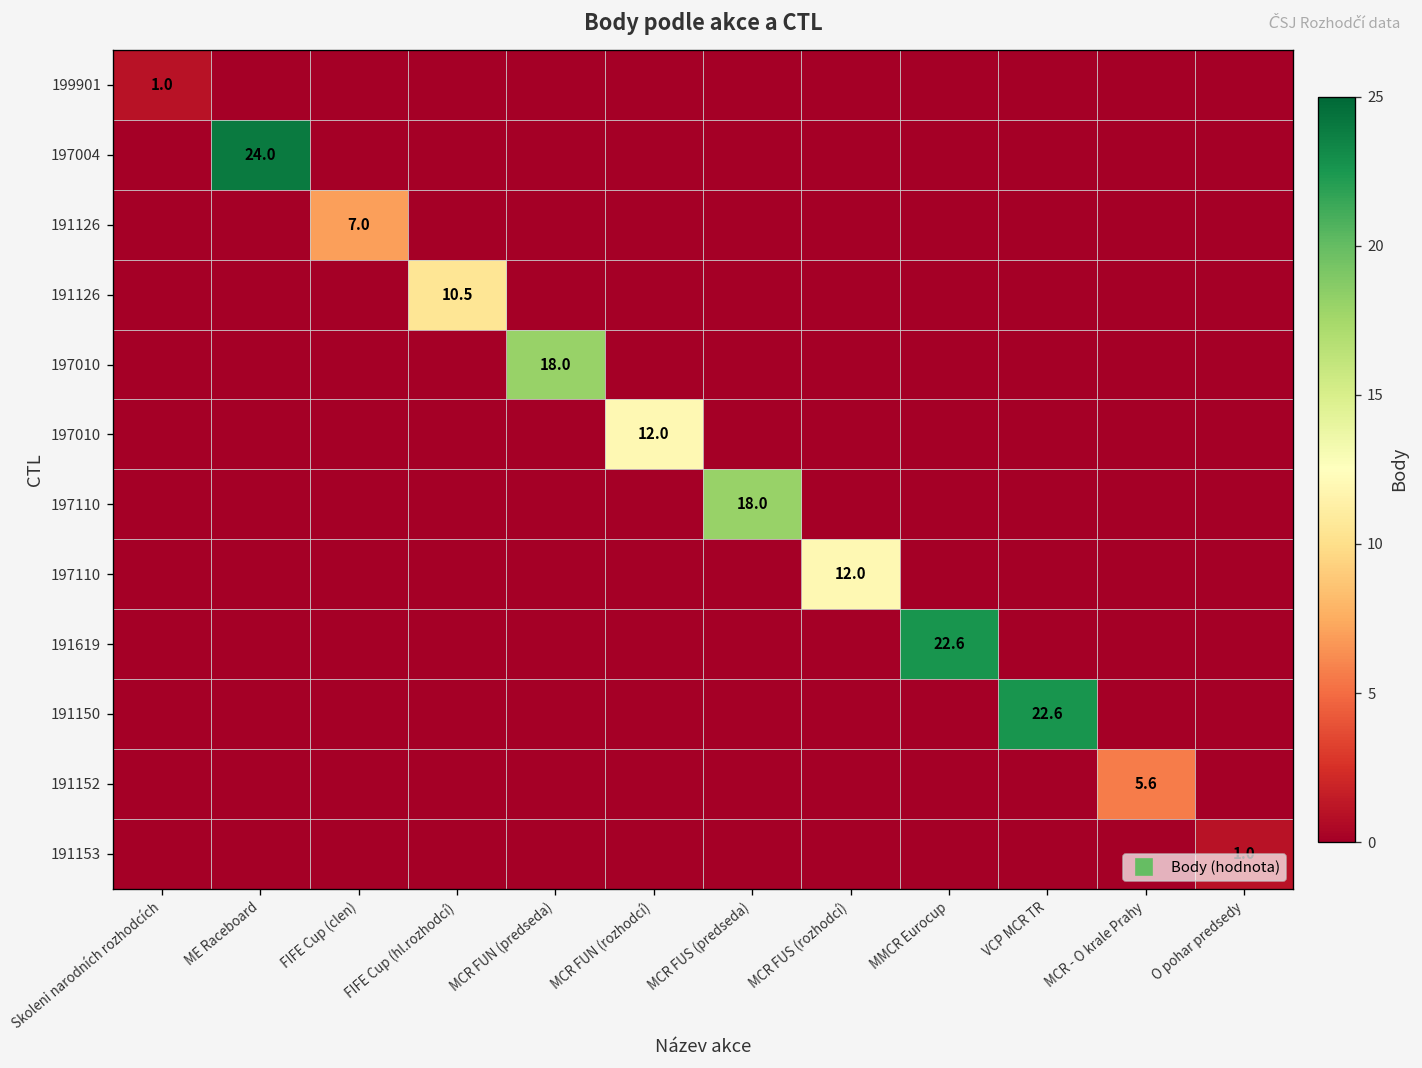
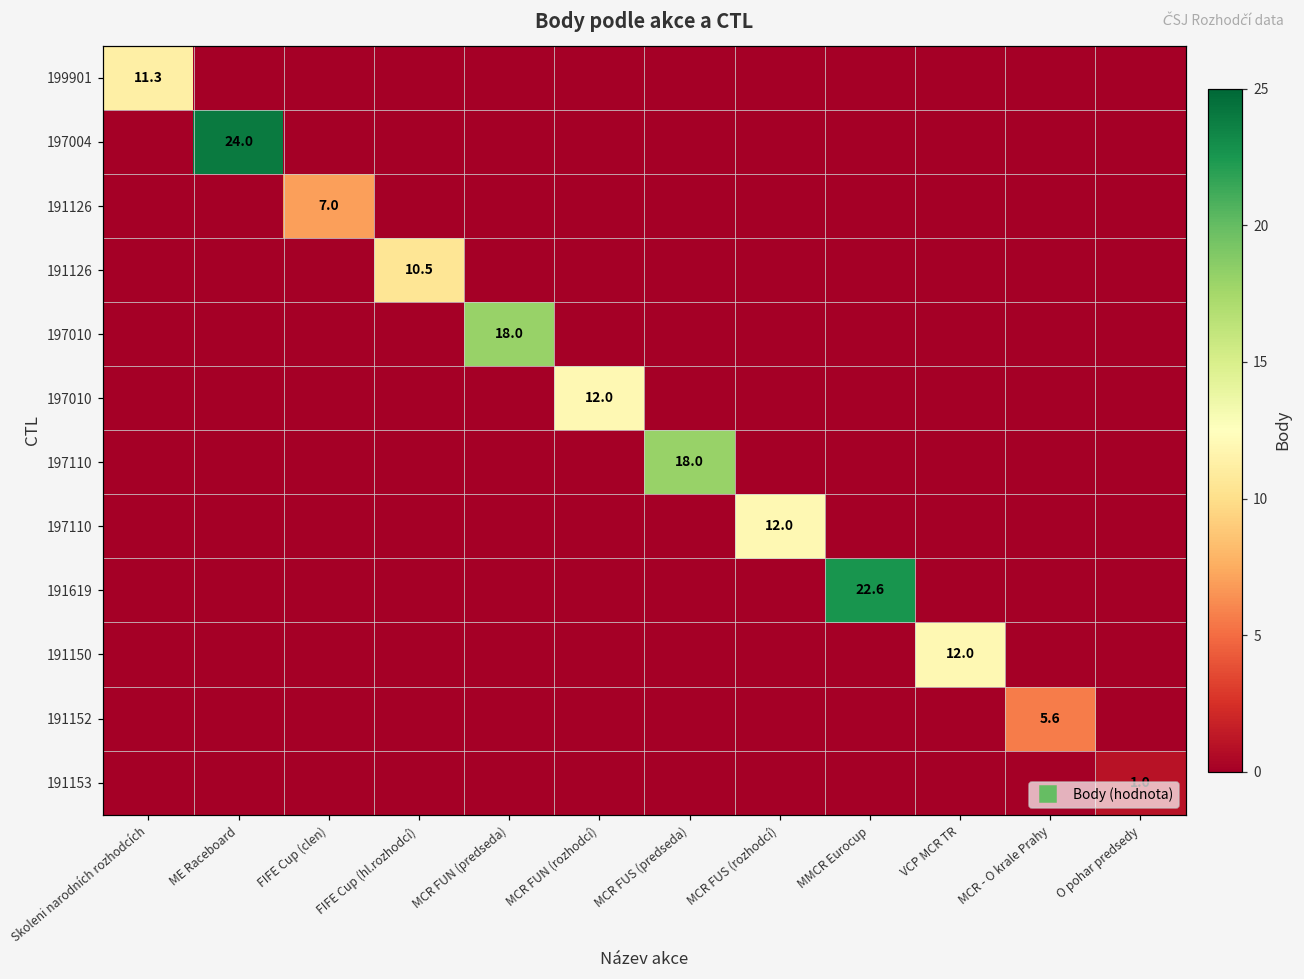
  {
    "199901": {
-     "Skoleni narodních rozhodcích": 1.0
+     "Skoleni narodních rozhodcích": 11.3
    },
    "197004": {
      "ME Raceboard": 24.0
    },
    "191619": {
      "MMCR Eurocup": 22.6
    },
    "191150": {
-     "VCP MCR TR": 22.6
+     "VCP MCR TR": 12.0
    },
    "191152": {
      "MCR - O krale Prahy": 5.6
    }
  }
